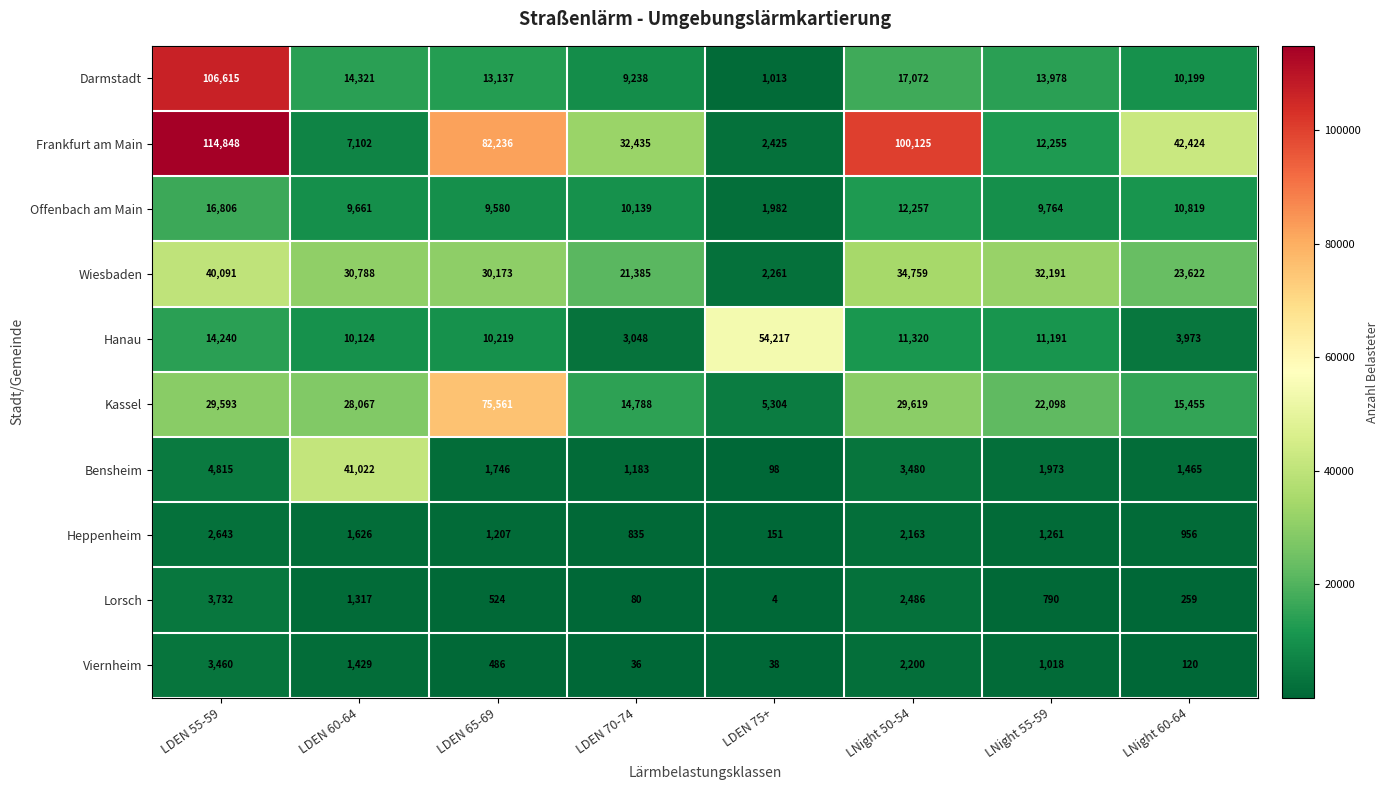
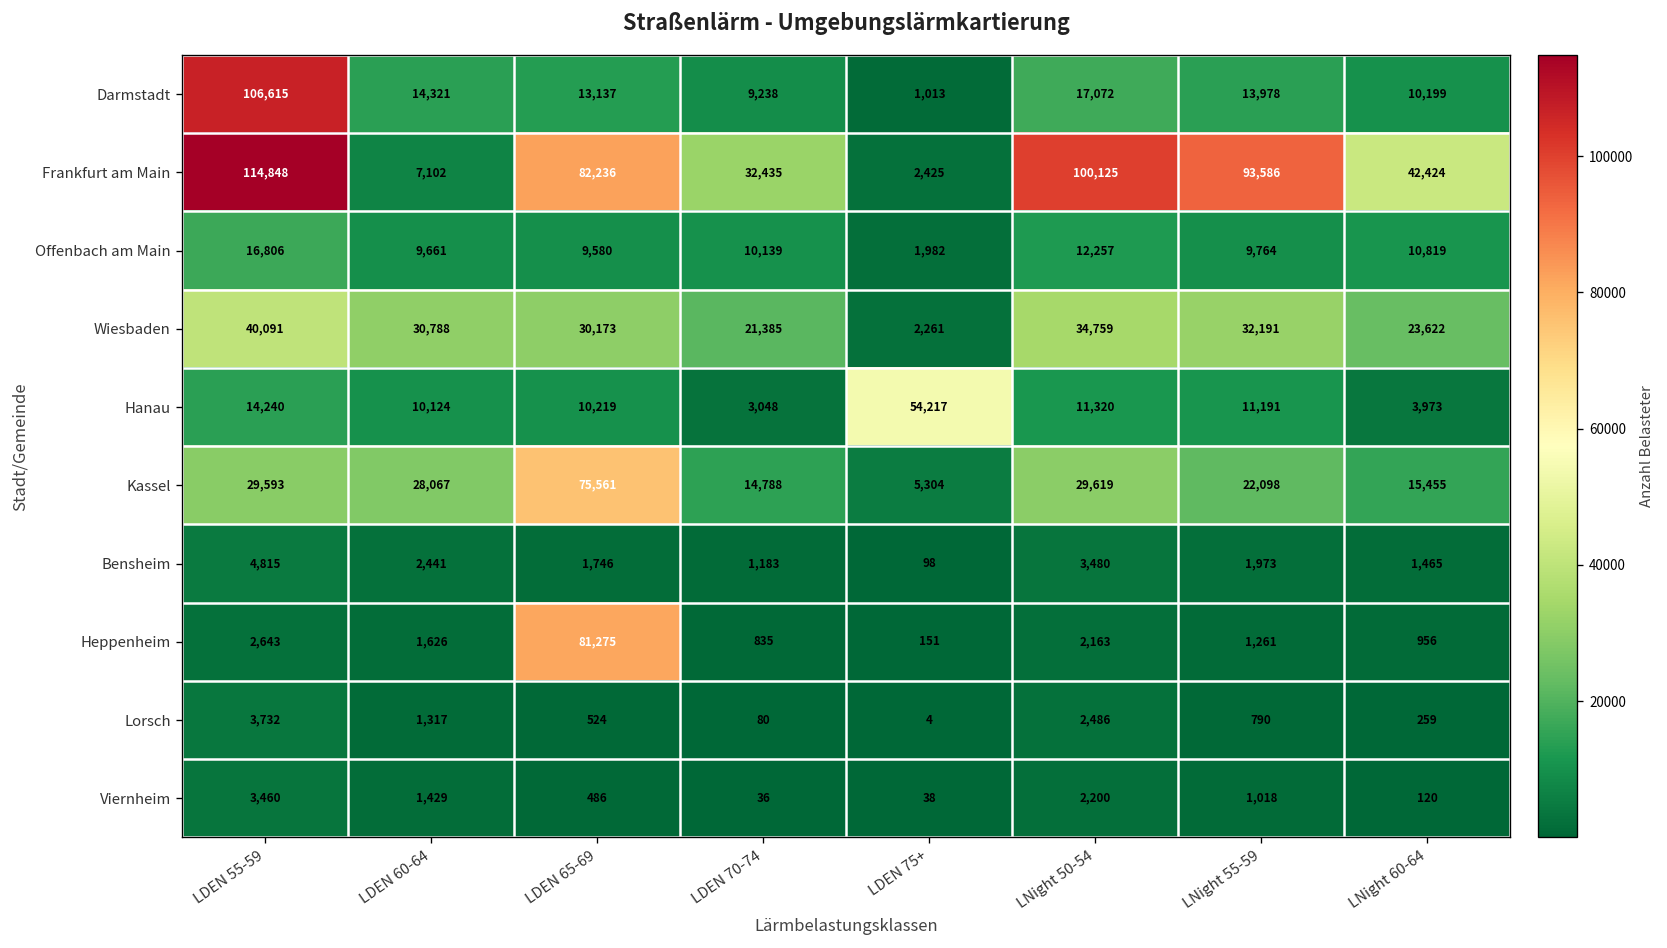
  {
    "Darmstadt": {
      "LDEN 55-59": "106,615",
      "LDEN 60-64": "14,321",
      "LDEN 65-69": "13,137",
      "LDEN 70-74": "9,238",
      "LDEN 75+": "1,013",
      "LNight 50-54": "17,072",
      "LNight 55-59": "13,978",
      "LNight 60-64": "10,199"
    },
    "Frankfurt am Main": {
      "LDEN 55-59": "114,848",
      "LDEN 60-64": "7,102",
      "LDEN 65-69": "82,236",
      "LDEN 70-74": "32,435",
      "LDEN 75+": "2,425",
      "LNight 50-54": "100,125",
-     "LNight 55-59": "12,255",
+     "LNight 55-59": "93,586",
      "LNight 60-64": "42,424"
    },
    "Offenbach am Main": {
      "LDEN 55-59": "16,806",
      "LDEN 60-64": "9,661",
      "LDEN 65-69": "9,580",
      "LDEN 70-74": "10,139",
      "LDEN 75+": "1,982",
      "LNight 50-54": "12,257",
      "LNight 55-59": "9,764",
      "LNight 60-64": "10,819"
    },
    "Wiesbaden": {
      "LDEN 55-59": "40,091",
      "LDEN 60-64": "30,788",
      "LDEN 65-69": "30,173",
      "LDEN 70-74": "21,385",
      "LDEN 75+": "2,261",
      "LNight 50-54": "34,759",
      "LNight 55-59": "32,191",
      "LNight 60-64": "23,622"
    },
    "Hanau": {
      "LDEN 55-59": "14,240",
      "LDEN 60-64": "10,124",
      "LDEN 65-69": "10,219",
      "LDEN 70-74": "3,048",
      "LDEN 75+": "54,217",
      "LNight 50-54": "11,320",
      "LNight 55-59": "11,191",
      "LNight 60-64": "3,973"
    },
    "Kassel": {
      "LDEN 55-59": "29,593",
      "LDEN 60-64": "28,067",
      "LDEN 65-69": "75,561",
      "LDEN 70-74": "14,788",
      "LDEN 75+": "5,304",
      "LNight 50-54": "29,619",
      "LNight 55-59": "22,098",
      "LNight 60-64": "15,455"
    },
    "Bensheim": {
      "LDEN 55-59": "4,815",
-     "LDEN 60-64": "41,022",
+     "LDEN 60-64": "2,441",
      "LDEN 65-69": "1,746",
      "LDEN 70-74": "1,183",
      "LDEN 75+": "98",
      "LNight 50-54": "3,480",
      "LNight 55-59": "1,973",
      "LNight 60-64": "1,465"
    },
    "Heppenheim": {
      "LDEN 55-59": "2,643",
      "LDEN 60-64": "1,626",
-     "LDEN 65-69": "1,207",
+     "LDEN 65-69": "81,275",
      "LDEN 70-74": "835",
      "LDEN 75+": "151",
      "LNight 50-54": "2,163",
      "LNight 55-59": "1,261",
      "LNight 60-64": "956"
    },
    "Lorsch": {
      "LDEN 55-59": "3,732",
      "LDEN 60-64": "1,317",
      "LDEN 65-69": "524",
      "LDEN 70-74": "80",
      "LDEN 75+": "4",
      "LNight 50-54": "2,486",
      "LNight 55-59": "790",
      "LNight 60-64": "259"
    },
    "Viernheim": {
      "LDEN 55-59": "3,460",
      "LDEN 60-64": "1,429",
      "LDEN 65-69": "486",
      "LDEN 70-74": "36",
      "LDEN 75+": "38",
      "LNight 50-54": "2,200",
      "LNight 55-59": "1,018",
      "LNight 60-64": "120"
    }
  }
